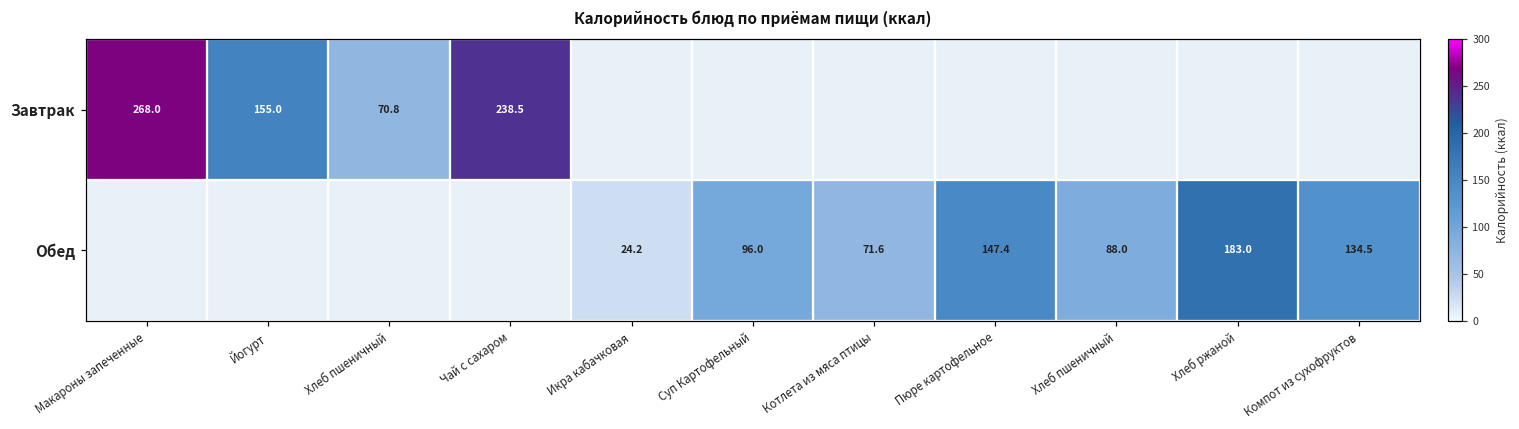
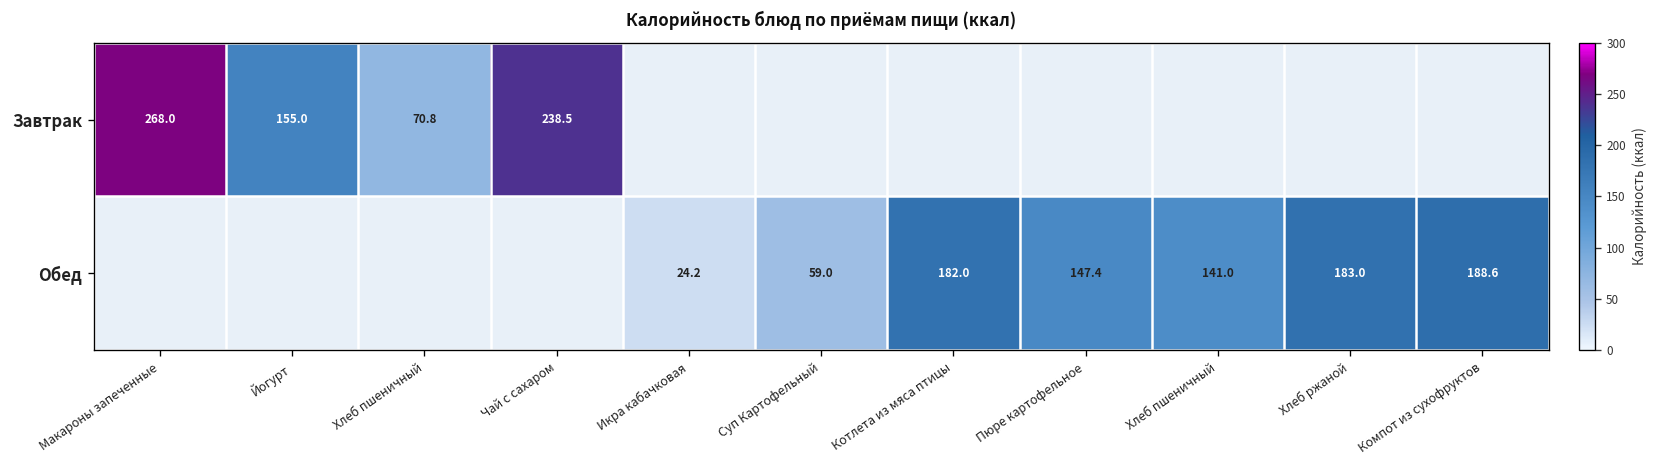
  {
    "Завтрак": {
      "Макароны запеченные": 268.0,
      "Йогурт": 155.0,
      "Хлеб пшеничный": 70.8,
      "Чай с сахаром": 238.5
    },
    "Обед": {
      "Икра кабачковая": 24.2,
-     "Суп Картофельный": 96.0,
-     "Котлета из мяса птицы": 71.6,
+     "Суп Картофельный": 59.0,
+     "Котлета из мяса птицы": 182.0,
      "Пюре картофельное": 147.4,
-     "Хлеб пшеничный": 88.0,
+     "Хлеб пшеничный": 141.0,
      "Хлеб ржаной": 183.0,
-     "Компот из сухофруктов": 134.5
+     "Компот из сухофруктов": 188.6
    }
  }
